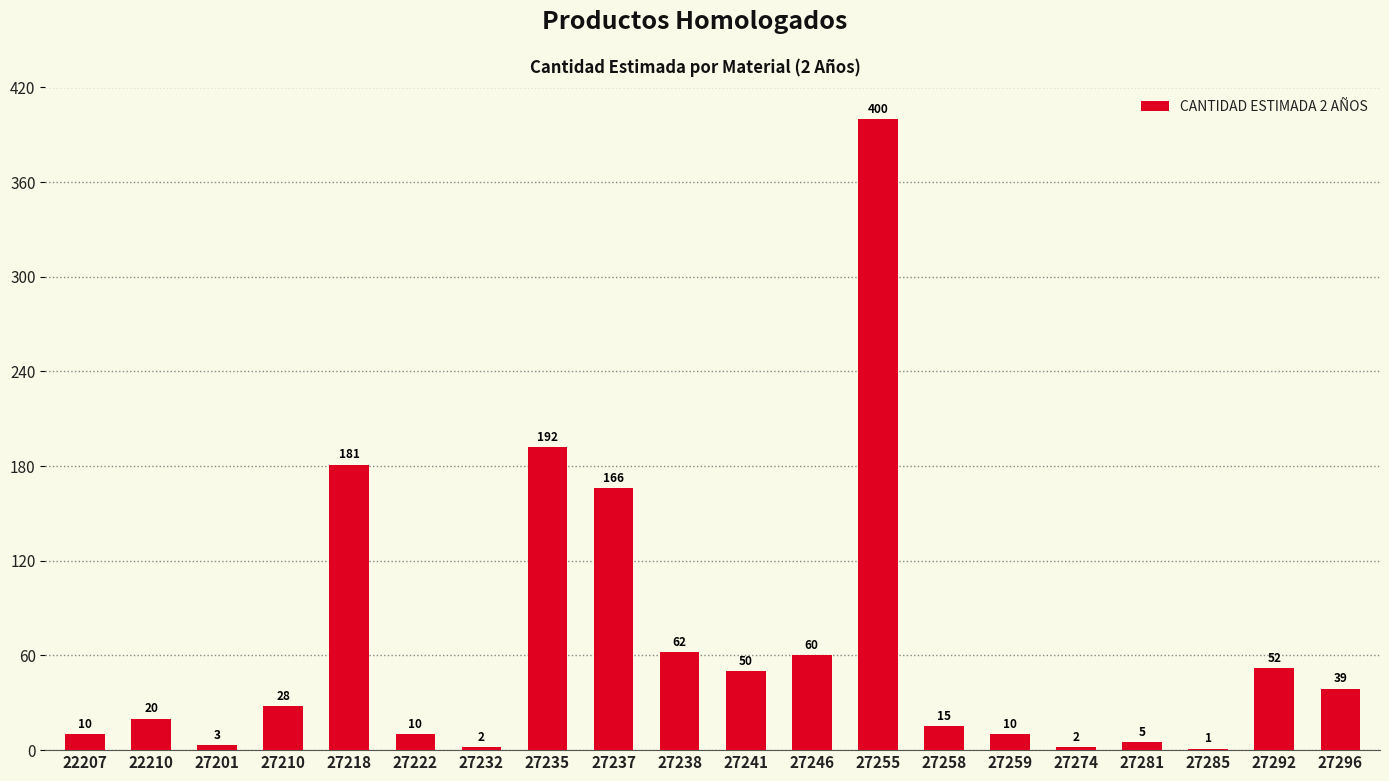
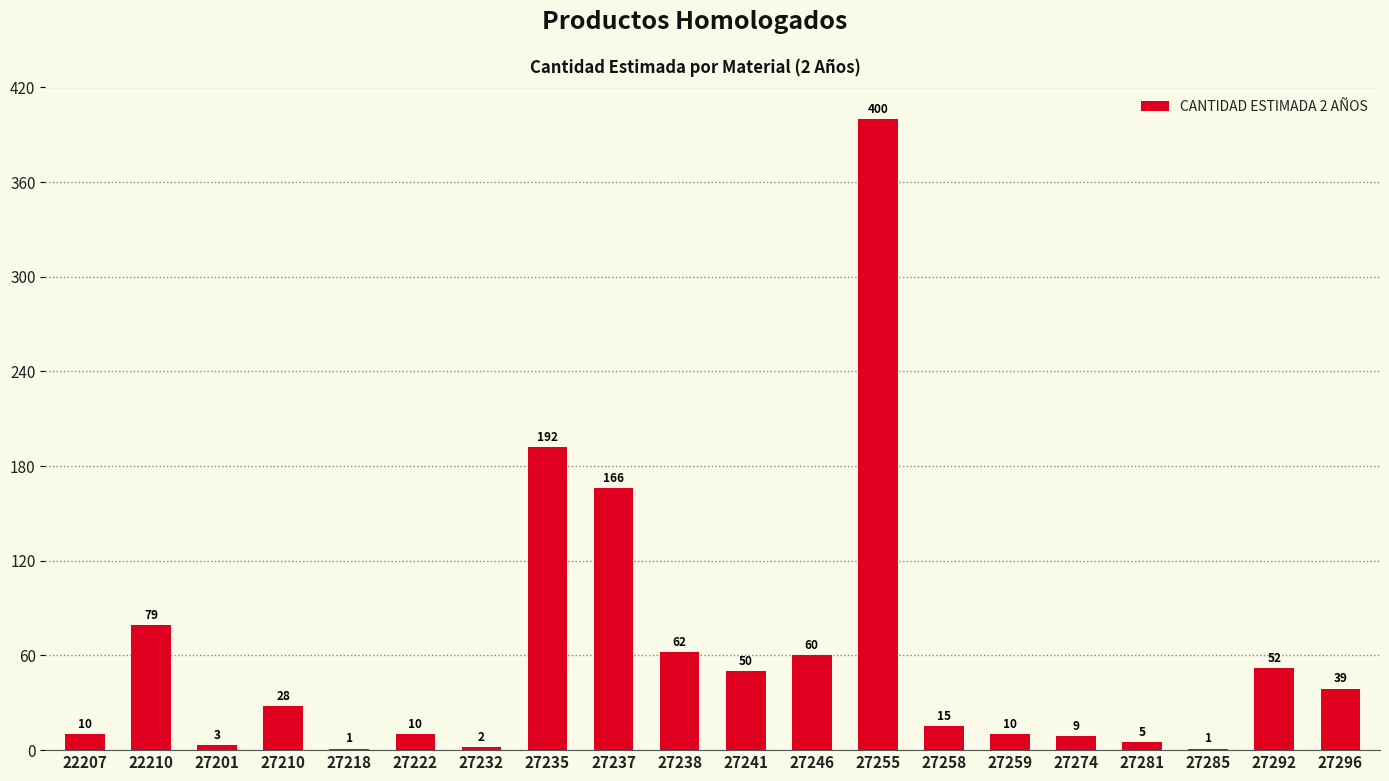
  {
    "22207": 10,
-   "22210": 20,
+   "22210": 79,
    "27201": 3,
    "27210": 28,
-   "27218": 181,
+   "27218": 1,
    "27222": 10,
    "27232": 2,
    "27235": 192,
    "27237": 166,
    "27238": 62,
    "27241": 50,
    "27246": 60,
    "27255": 400,
    "27258": 15,
    "27259": 10,
-   "27274": 2,
+   "27274": 9,
    "27281": 5,
    "27285": 1,
    "27292": 52,
    "27296": 39
  }
